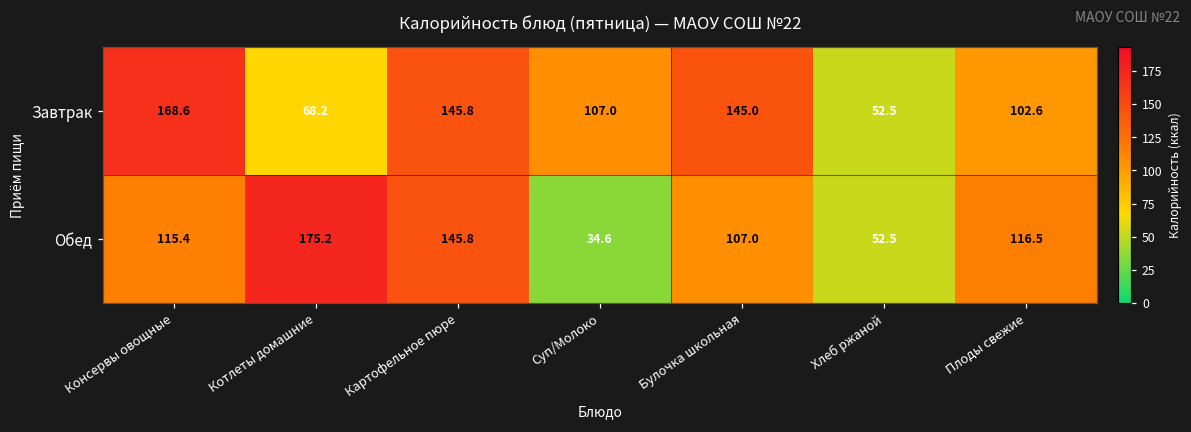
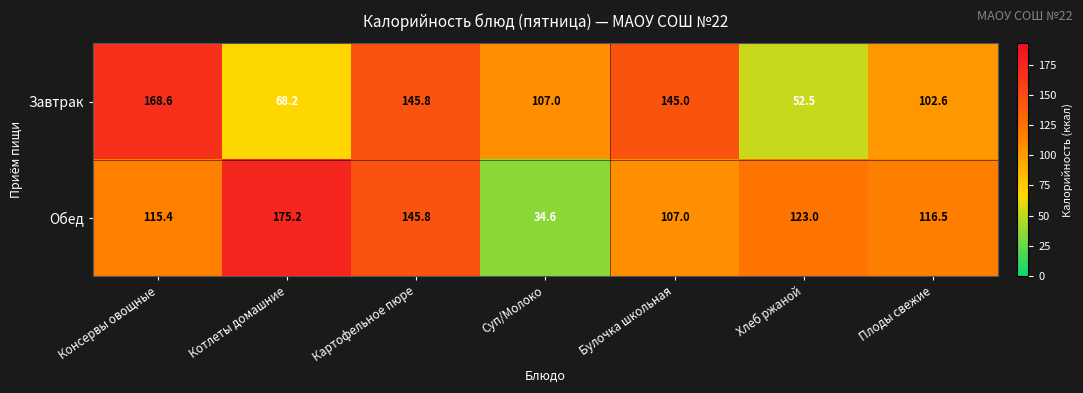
  {
    "Завтрак": {
      "Консервы овощные": 168.6,
      "Котлеты домашние": 68.2,
      "Картофельное пюре": 145.8,
      "Суп/Молоко": 107.0,
      "Булочка школьная": 145.0,
      "Хлеб ржаной": 52.5,
      "Плоды свежие": 102.6
    },
    "Обед": {
      "Консервы овощные": 115.4,
      "Котлеты домашние": 175.2,
      "Картофельное пюре": 145.8,
      "Суп/Молоко": 34.6,
      "Булочка школьная": 107.0,
-     "Хлеб ржаной": 52.5,
+     "Хлеб ржаной": 123.0,
      "Плоды свежие": 116.5
    }
  }
